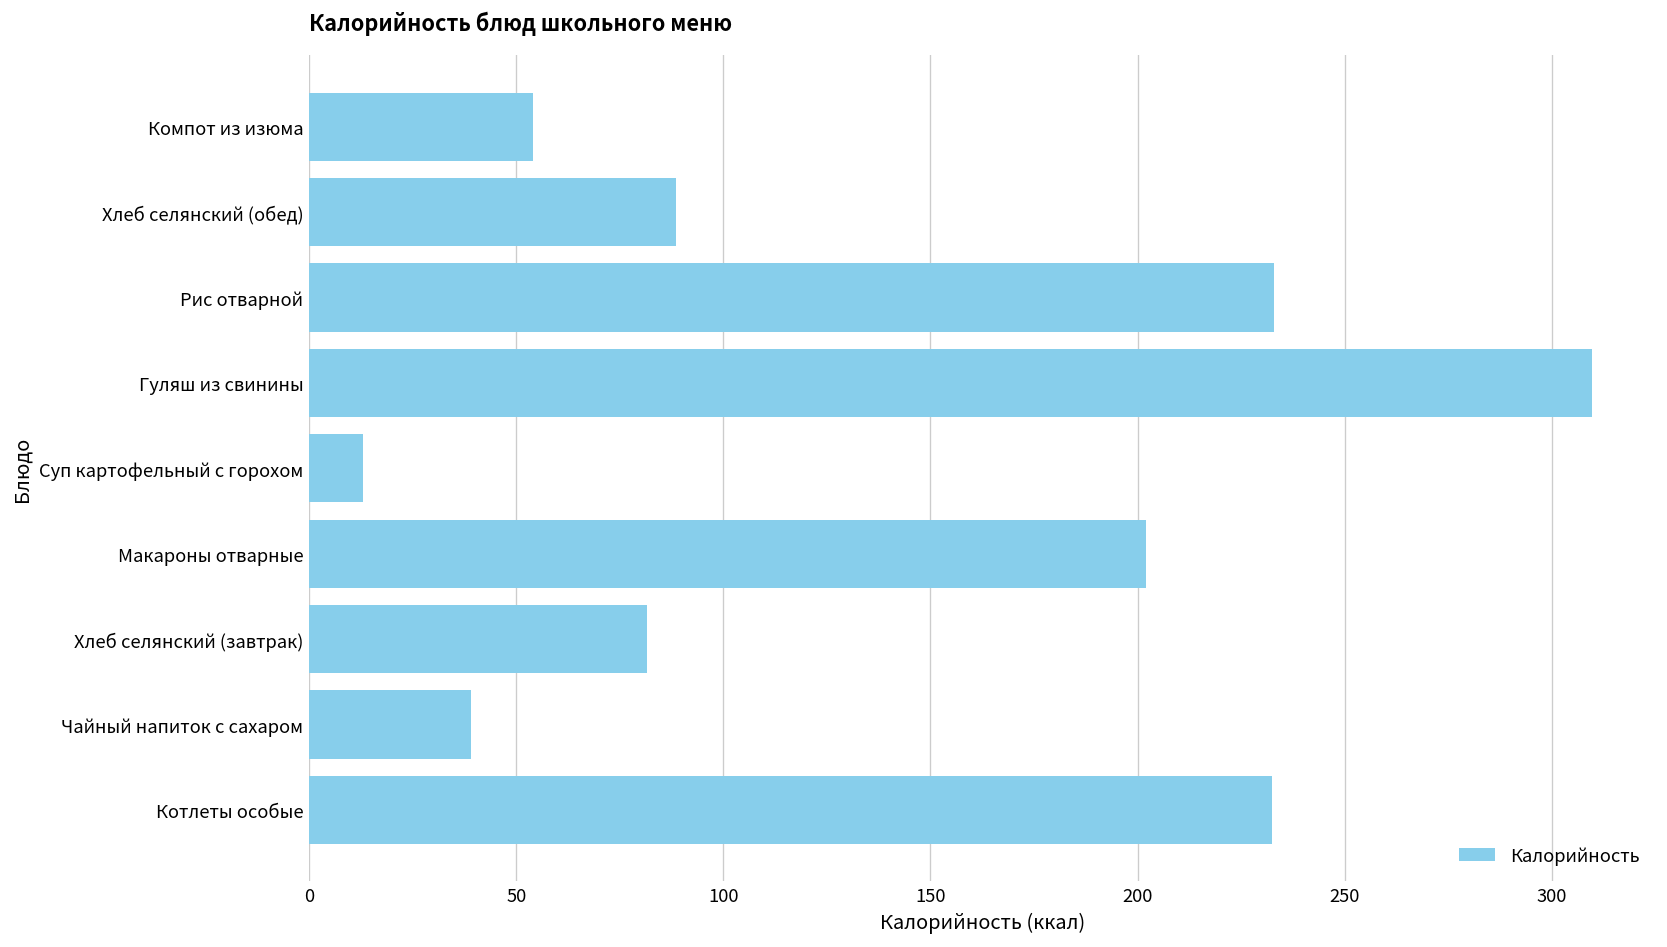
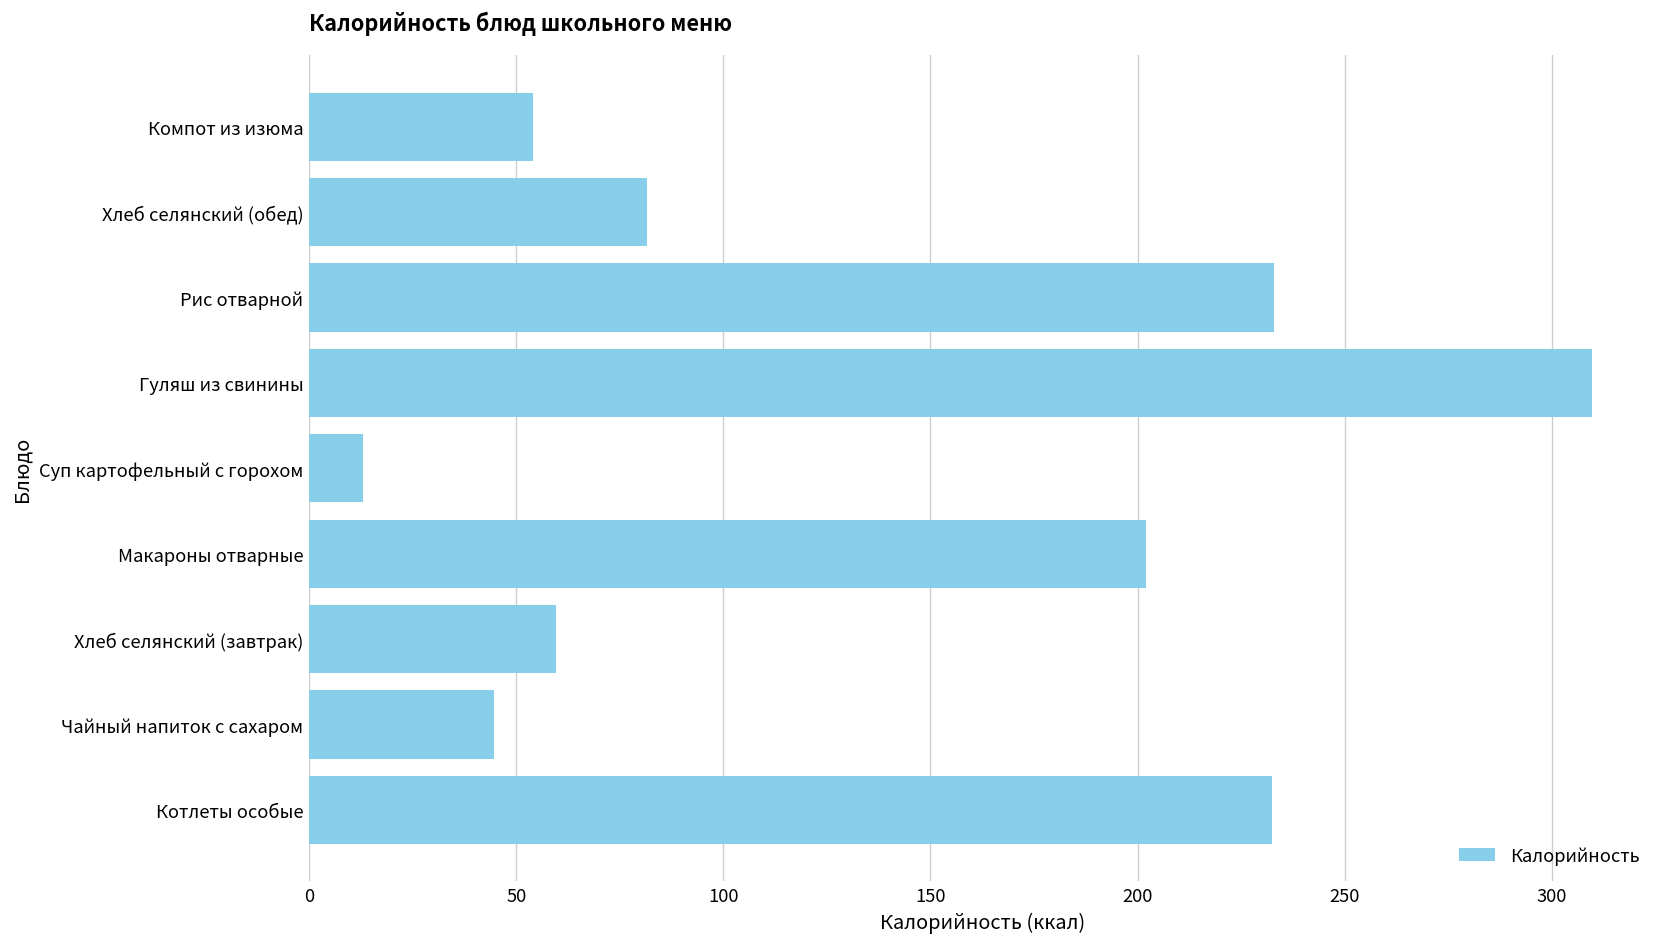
  {
    "Компот из изюма": 54,
-   "Хлеб селянский (обед)": 89,
+   "Хлеб селянский (обед)": 82,
    "Рис отварной": 233,
    "Гуляш из свинины": 310,
    "Суп картофельный с горохом": 13,
    "Макароны отварные": 202,
-   "Хлеб селянский (завтрак)": 82,
-   "Чайный напиток с сахаром": 39,
+   "Хлеб селянский (завтрак)": 60,
+   "Чайный напиток с сахаром": 45,
    "Котлеты особые": 233
  }
